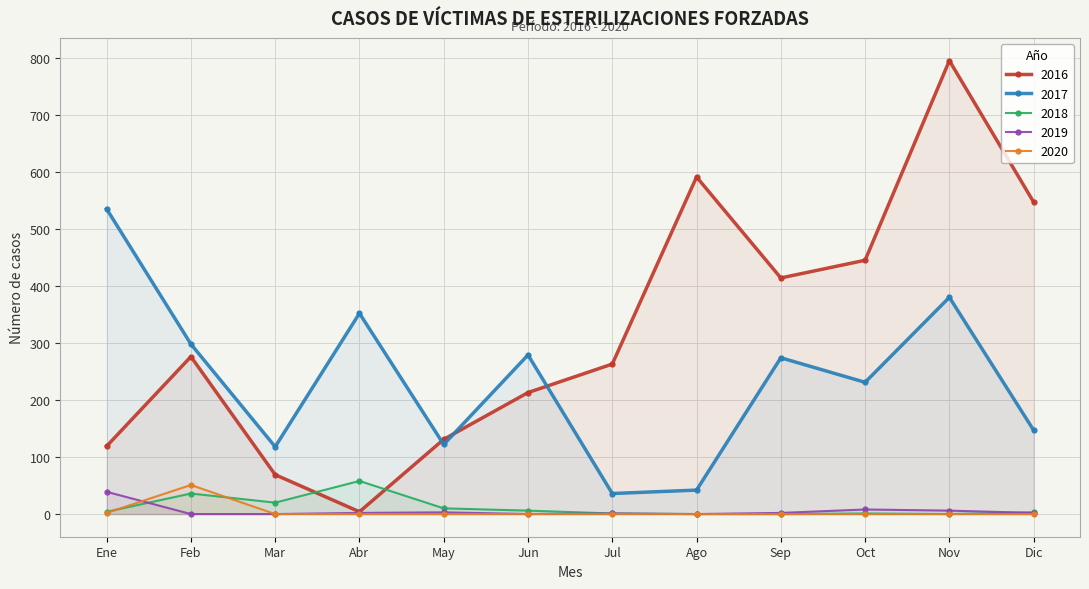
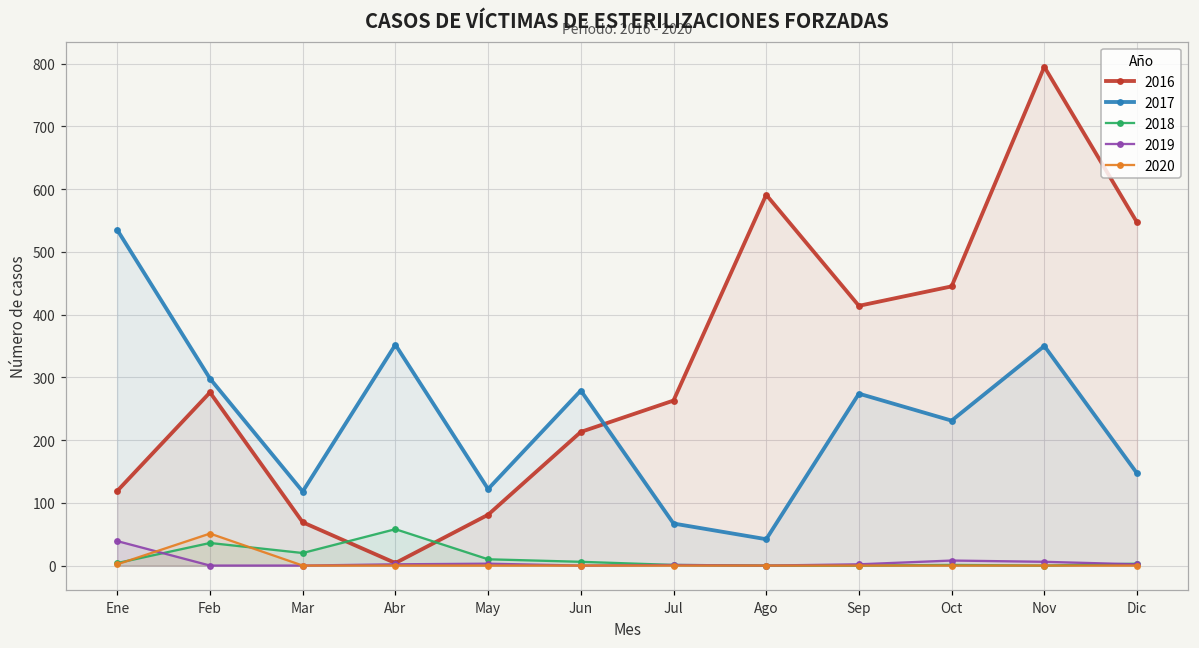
  {
    "2016": {
      "Ene": 120,
      "Feb": 280,
      "Mar": 70,
-     "May": 130,
+     "May": 80,
      "Jun": 210,
      "Jul": 260,
      "Ago": 590,
      "Sep": 410,
      "Oct": 450,
      "Nov": 800,
      "Dic": 550
    },
    "2017": {
      "Ene": 540,
      "Feb": 300,
      "Mar": 120,
      "Abr": 350,
      "May": 120,
      "Jun": 280,
-     "Jul": 40,
+     "Jul": 70,
      "Ago": 40,
      "Sep": 270,
      "Oct": 230,
-     "Nov": 380,
+     "Nov": 350,
      "Dic": 150
    },
    "2018": {
      "Feb": 40,
      "Mar": 20,
      "Abr": 60,
      "May": 10,
      "Jun": 10
    },
    "2019": {
      "Ene": 40,
      "Feb": 0,
      "Oct": 10,
      "Nov": 10
    },
    "2020": {
      "Feb": 50
    }
  }
